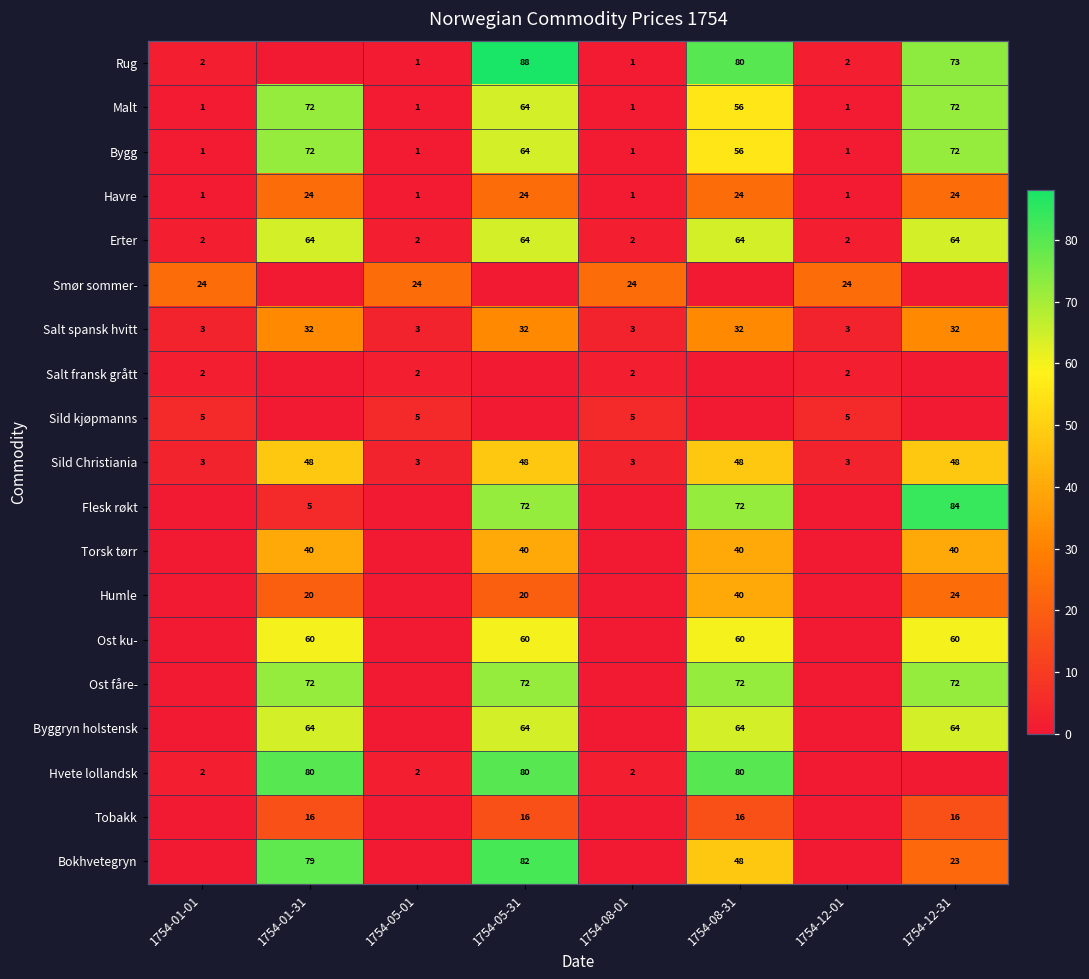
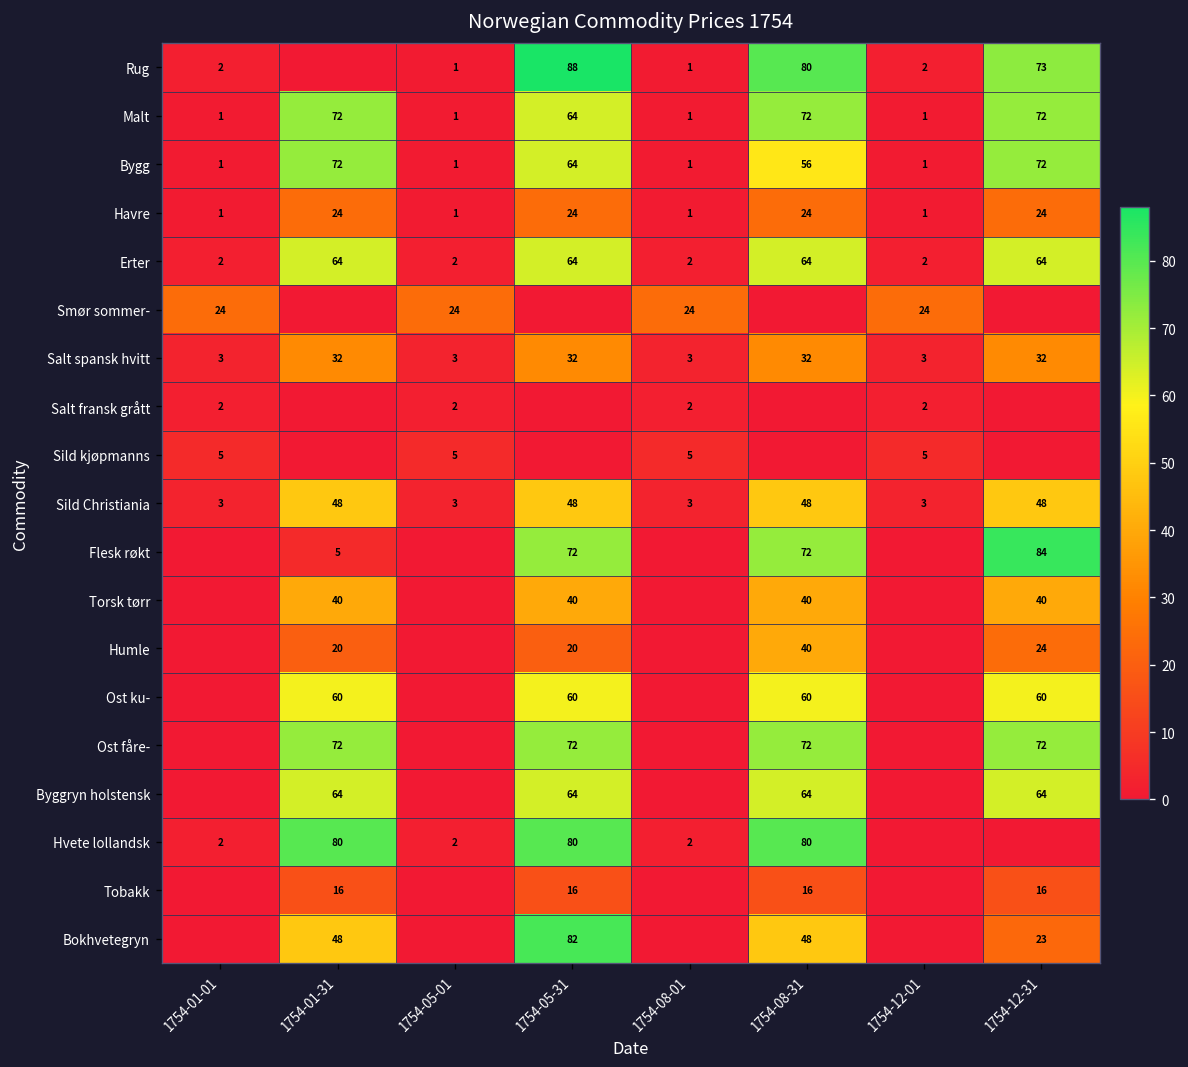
  {
    "Rug": {
      "1754-01-01": 2,
      "1754-05-01": 1,
      "1754-05-31": 88,
      "1754-08-01": 1,
      "1754-08-31": 80,
      "1754-12-01": 2,
      "1754-12-31": 73
    },
    "Malt": {
      "1754-01-01": 1,
      "1754-01-31": 72,
      "1754-05-01": 1,
      "1754-05-31": 64,
      "1754-08-01": 1,
-     "1754-08-31": 56,
+     "1754-08-31": 72,
      "1754-12-01": 1,
      "1754-12-31": 72
    },
    "Bygg": {
      "1754-01-01": 1,
      "1754-01-31": 72,
      "1754-05-01": 1,
      "1754-05-31": 64,
      "1754-08-01": 1,
      "1754-08-31": 56,
      "1754-12-01": 1,
      "1754-12-31": 72
    },
    "Havre": {
      "1754-01-01": 1,
      "1754-01-31": 24,
      "1754-05-01": 1,
      "1754-05-31": 24,
      "1754-08-01": 1,
      "1754-08-31": 24,
      "1754-12-01": 1,
      "1754-12-31": 24
    },
    "Erter": {
      "1754-01-01": 2,
      "1754-01-31": 64,
      "1754-05-01": 2,
      "1754-05-31": 64,
      "1754-08-01": 2,
      "1754-08-31": 64,
      "1754-12-01": 2,
      "1754-12-31": 64
    },
    "Smør sommer-": {
      "1754-01-01": 24,
      "1754-05-01": 24,
      "1754-08-01": 24,
      "1754-12-01": 24
    },
    "Salt spansk hvitt": {
      "1754-01-01": 3,
      "1754-01-31": 32,
      "1754-05-01": 3,
      "1754-05-31": 32,
      "1754-08-01": 3,
      "1754-08-31": 32,
      "1754-12-01": 3,
      "1754-12-31": 32
    },
    "Salt fransk grått": {
      "1754-01-01": 2,
      "1754-05-01": 2,
      "1754-08-01": 2,
      "1754-12-01": 2
    },
    "Sild kjøpmanns": {
      "1754-01-01": 5,
      "1754-05-01": 5,
      "1754-08-01": 5,
      "1754-12-01": 5
    },
    "Sild Christiania": {
      "1754-01-01": 3,
      "1754-01-31": 48,
      "1754-05-01": 3,
      "1754-05-31": 48,
      "1754-08-01": 3,
      "1754-08-31": 48,
      "1754-12-01": 3,
      "1754-12-31": 48
    },
    "Flesk røkt": {
      "1754-01-31": 5,
      "1754-05-31": 72,
      "1754-08-31": 72,
      "1754-12-31": 84
    },
    "Torsk tørr": {
      "1754-01-31": 40,
      "1754-05-31": 40,
      "1754-08-31": 40,
      "1754-12-31": 40
    },
    "Humle": {
      "1754-01-31": 20,
      "1754-05-31": 20,
      "1754-08-31": 40,
      "1754-12-31": 24
    },
    "Ost ku-": {
      "1754-01-31": 60,
      "1754-05-31": 60,
      "1754-08-31": 60,
      "1754-12-31": 60
    },
    "Ost fåre-": {
      "1754-01-31": 72,
      "1754-05-31": 72,
      "1754-08-31": 72,
      "1754-12-31": 72
    },
    "Byggryn holstensk": {
      "1754-01-31": 64,
      "1754-05-31": 64,
      "1754-08-31": 64,
      "1754-12-31": 64
    },
    "Hvete lollandsk": {
      "1754-01-01": 2,
      "1754-01-31": 80,
      "1754-05-01": 2,
      "1754-05-31": 80,
      "1754-08-01": 2,
      "1754-08-31": 80
    },
    "Tobakk": {
      "1754-01-31": 16,
      "1754-05-31": 16,
      "1754-08-31": 16,
      "1754-12-31": 16
    },
    "Bokhvetegryn": {
-     "1754-01-31": 79,
+     "1754-01-31": 48,
      "1754-05-31": 82,
      "1754-08-31": 48,
      "1754-12-31": 23
    }
  }
